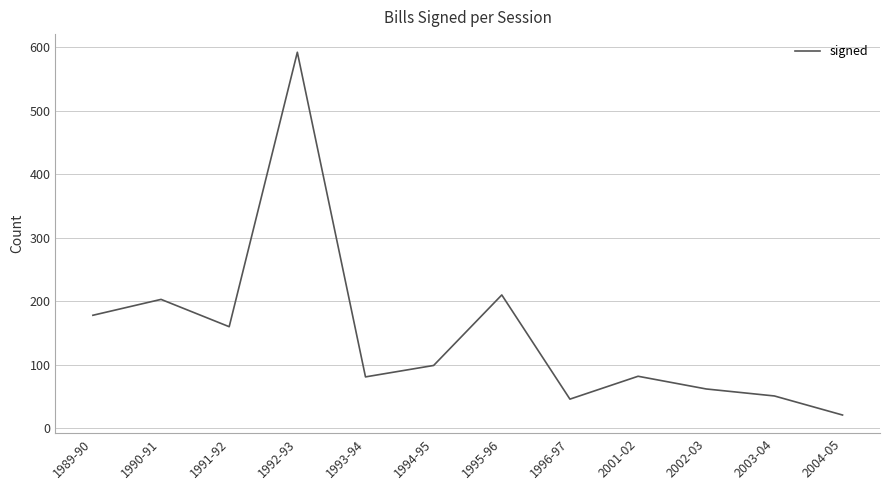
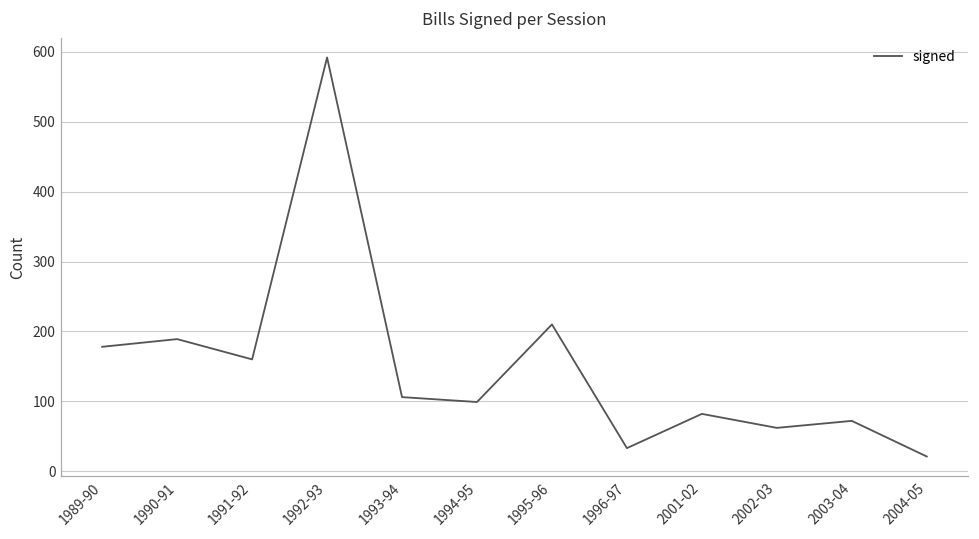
  {
    "1989-90": 180,
-   "1990-91": 200,
+   "1990-91": 190,
    "1991-92": 160,
    "1992-93": 590,
-   "1993-94": 80,
+   "1993-94": 110,
    "1994-95": 100,
    "1995-96": 210,
-   "1996-97": 50,
+   "1996-97": 30,
    "2001-02": 80,
    "2002-03": 60,
-   "2003-04": 50,
+   "2003-04": 70,
    "2004-05": 20
  }
